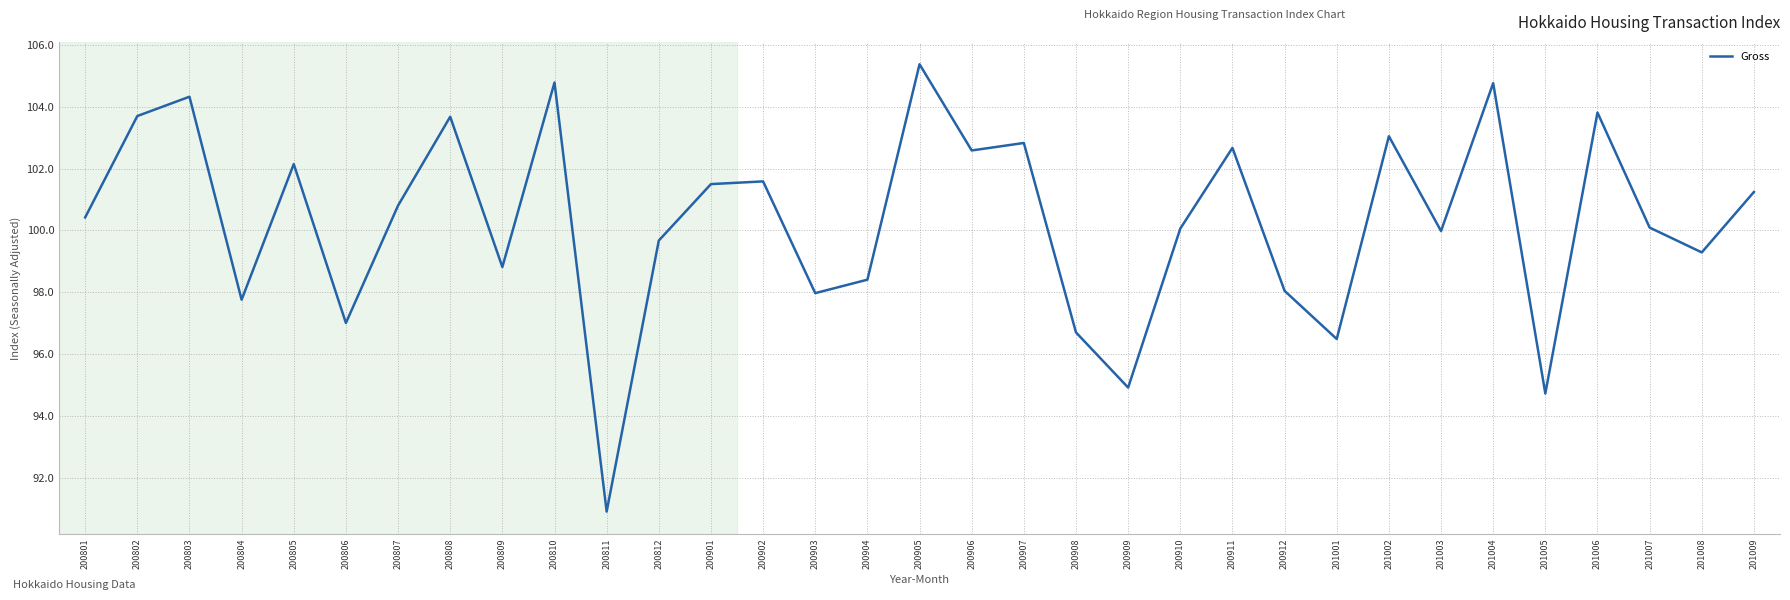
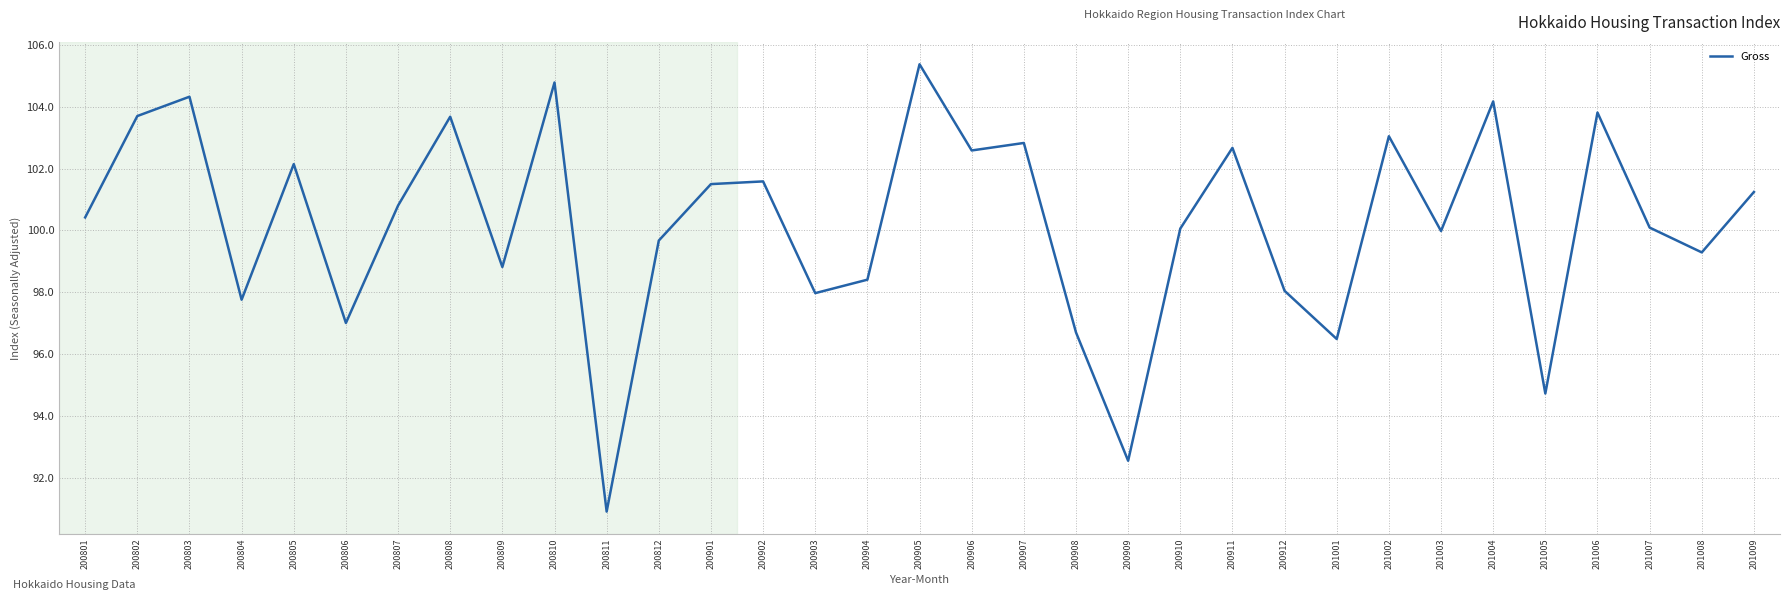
  {
    "200801": 100.4,
    "200802": 103.7,
    "200803": 104.3,
    "200804": 97.8,
    "200805": 102.1,
    "200806": 97.0,
    "200807": 100.8,
    "200808": 103.7,
    "200809": 98.8,
    "200810": 104.8,
    "200811": 90.9,
    "200812": 99.7,
    "200901": 101.5,
    "200902": 101.6,
    "200903": 98.0,
    "200904": 98.4,
    "200905": 105.4,
    "200906": 102.6,
    "200907": 102.8,
    "200908": 96.7,
-   "200909": 94.9,
+   "200909": 92.6,
    "200910": 100.1,
    "200911": 102.7,
    "200912": 98.0,
    "201001": 96.5,
    "201002": 103.0,
    "201003": 100.0,
-   "201004": 104.8,
+   "201004": 104.2,
    "201005": 94.7,
    "201006": 103.8,
    "201007": 100.1,
    "201008": 99.3,
    "201009": 101.2
  }
